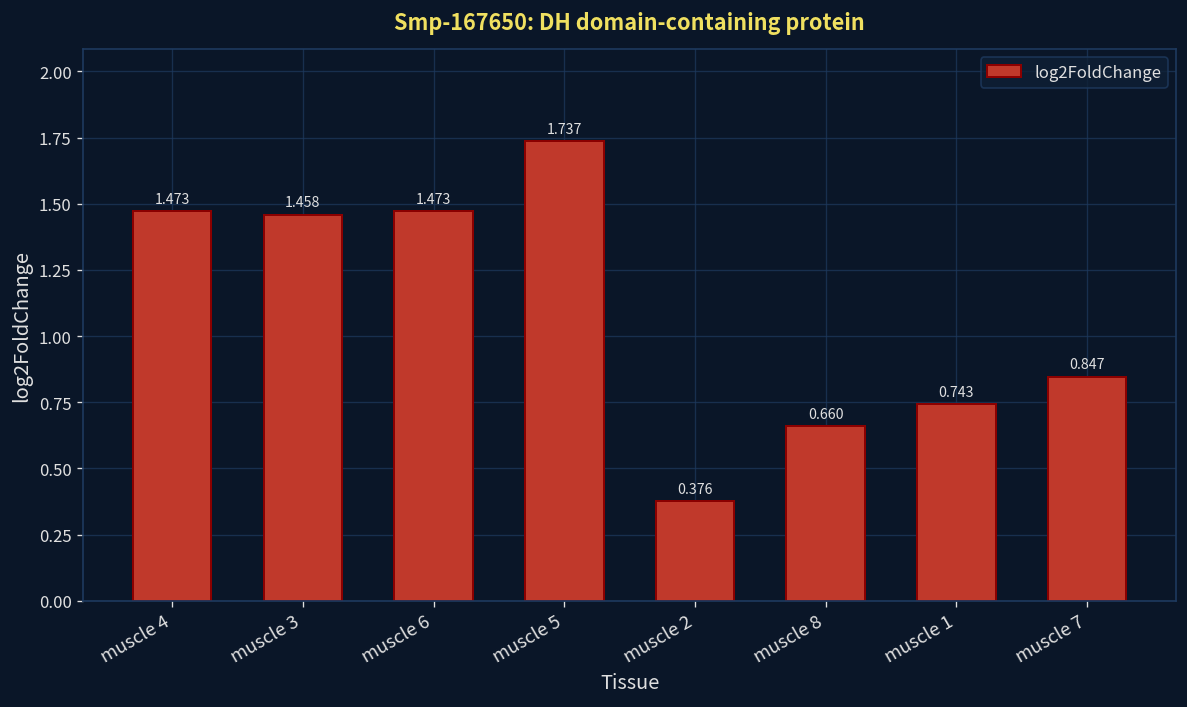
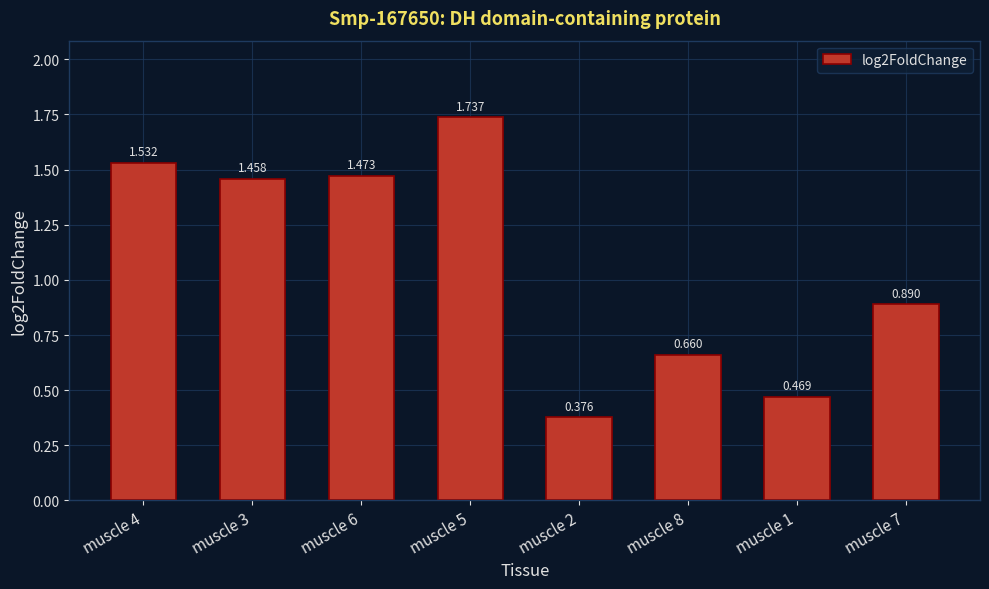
  {
-   "muscle 4": 1.473,
+   "muscle 4": 1.532,
    "muscle 3": 1.458,
    "muscle 6": 1.473,
    "muscle 5": 1.737,
    "muscle 2": 0.376,
    "muscle 8": 0.660,
-   "muscle 1": 0.743,
-   "muscle 7": 0.847
+   "muscle 1": 0.469,
+   "muscle 7": 0.890
  }
